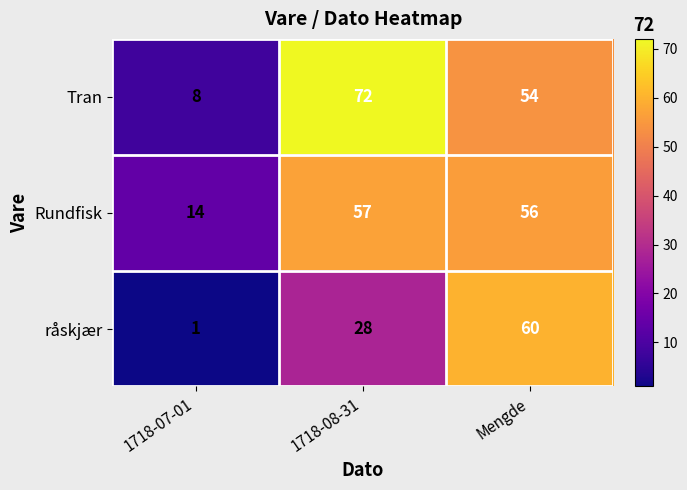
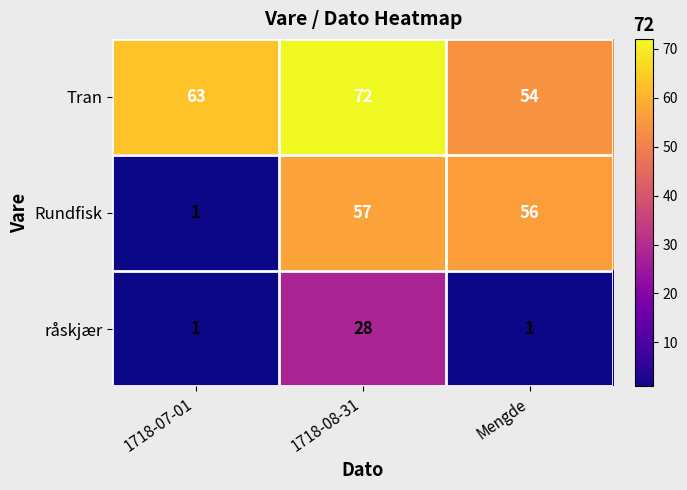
  {
    "Tran": {
-     "1718-07-01": 8,
+     "1718-07-01": 63,
      "1718-08-31": 72,
      "Mengde": 54
    },
    "Rundfisk": {
-     "1718-07-01": 14,
+     "1718-07-01": 1,
      "1718-08-31": 57,
      "Mengde": 56
    },
    "råskjær": {
      "1718-07-01": 1,
      "1718-08-31": 28,
-     "Mengde": 60
+     "Mengde": 1
    }
  }
